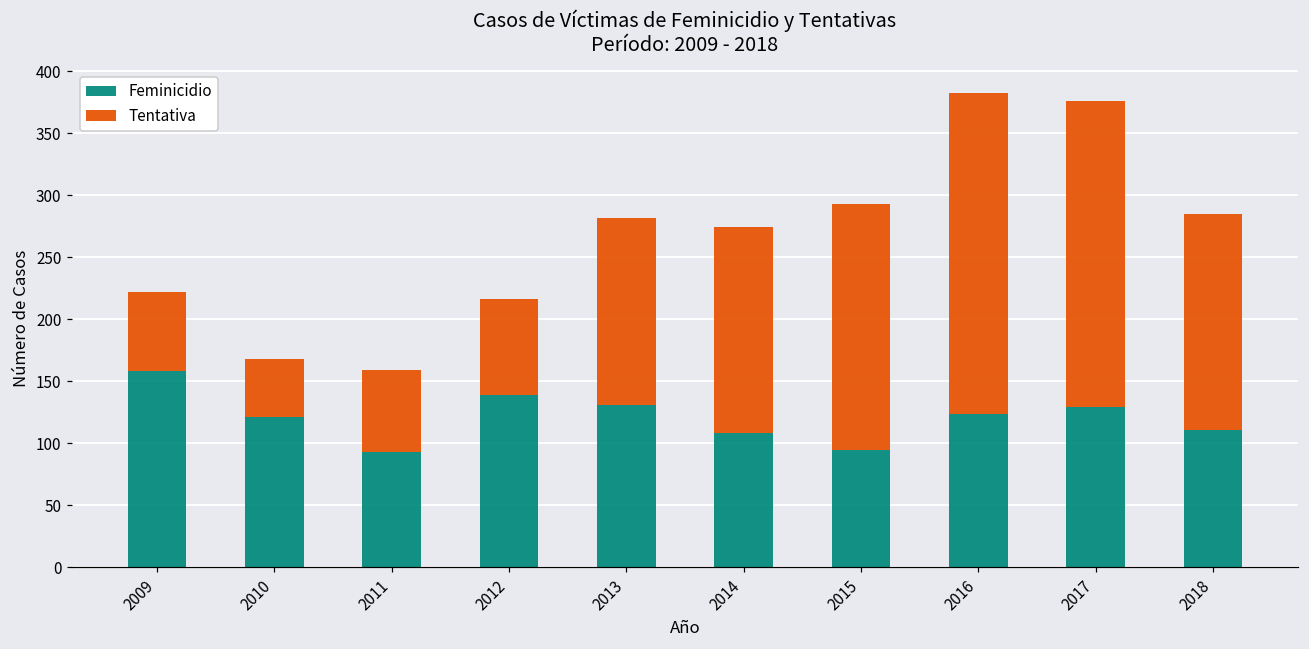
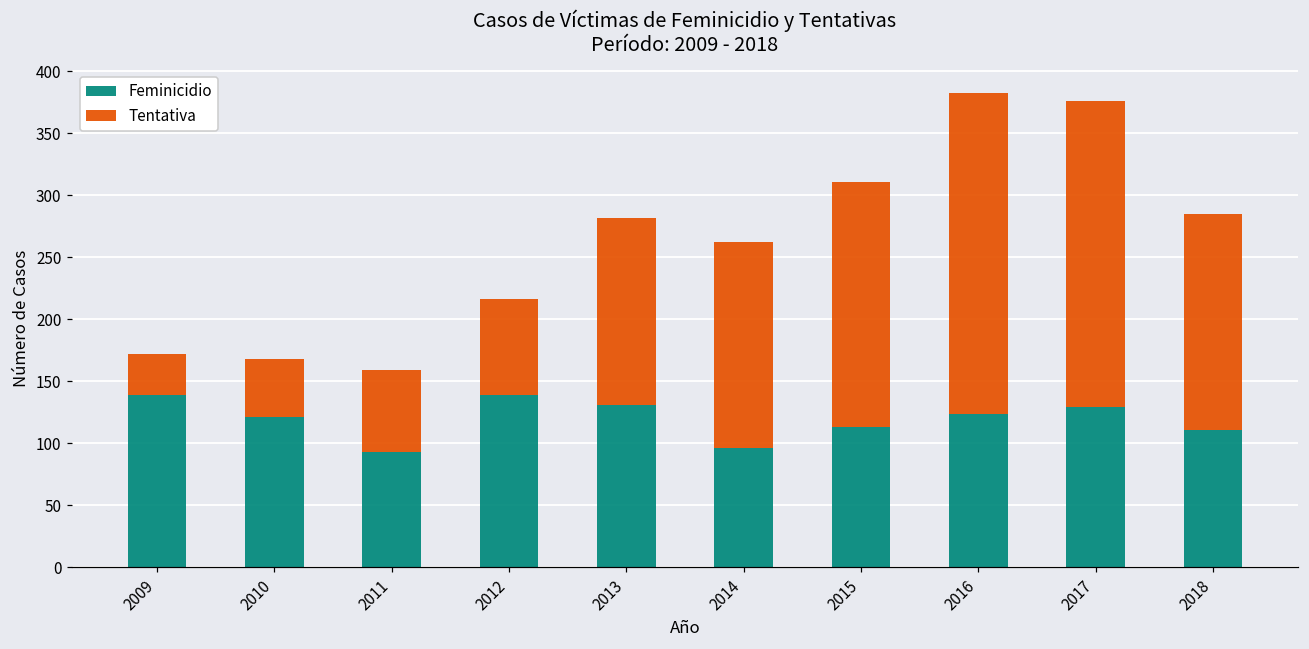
  {
    "Feminicidio": {
-     "2009": 158,
+     "2009": 139,
      "2010": 121,
      "2011": 93,
      "2012": 139,
      "2013": 131,
-     "2014": 108,
-     "2015": 95,
+     "2014": 96,
+     "2015": 113,
      "2016": 124,
      "2017": 129,
      "2018": 111
    },
    "Tentativa": {
-     "2009": 64,
+     "2009": 33,
      "2010": 47,
      "2011": 66,
      "2012": 77,
      "2013": 151,
      "2014": 166,
      "2015": 198,
      "2016": 258,
      "2017": 247,
      "2018": 174
    }
  }
